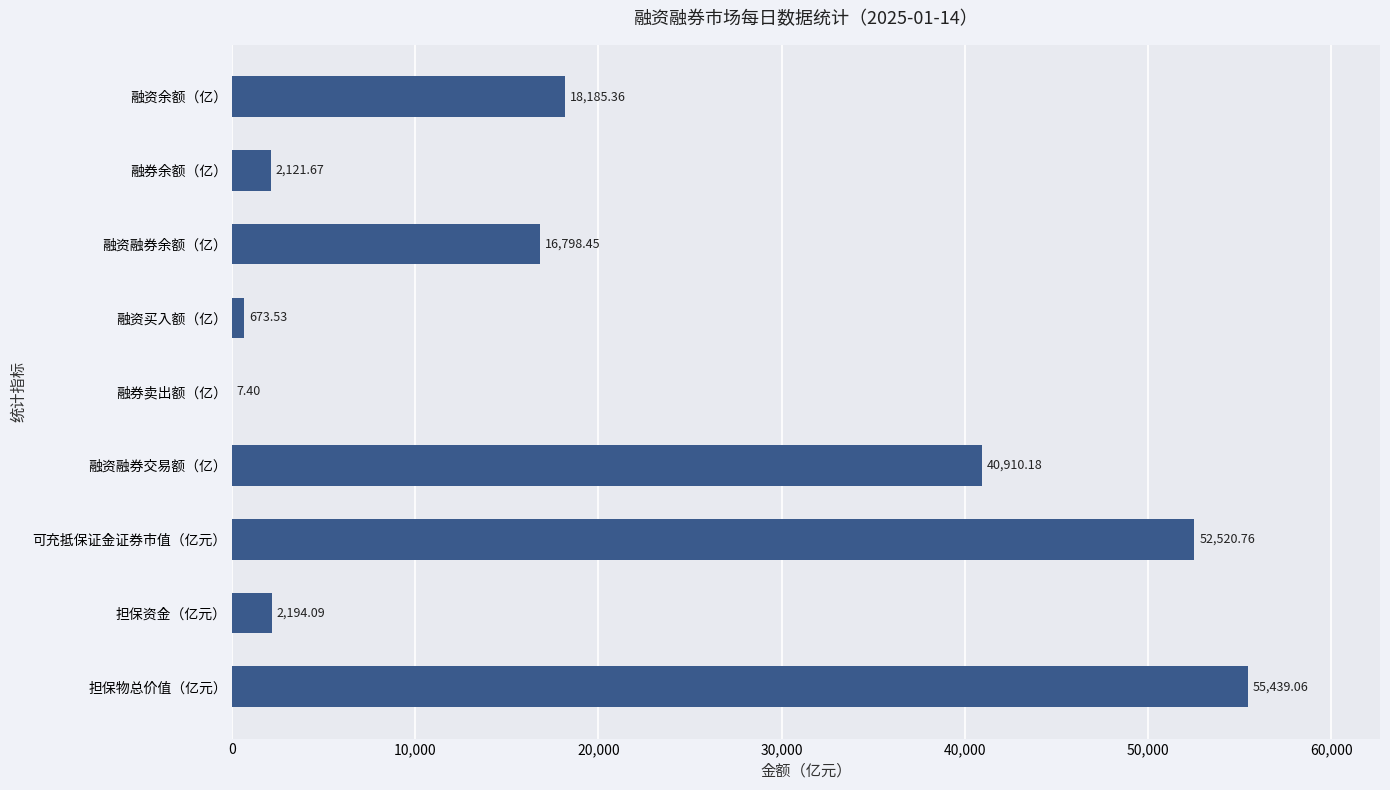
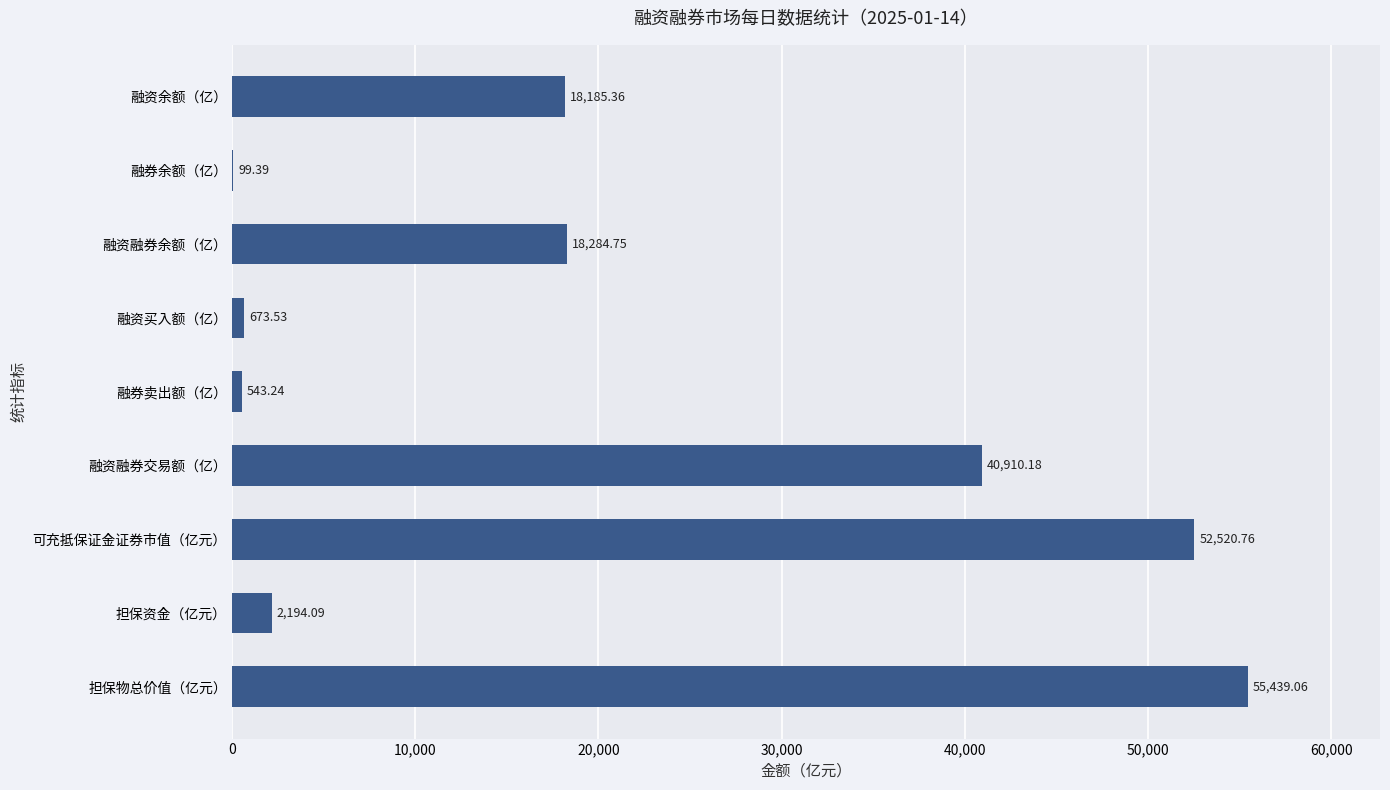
  {
    "融资余额（亿）": "18,185.36",
-   "融券余额（亿）": "2,121.67",
-   "融资融券余额（亿）": "16,798.45",
+   "融券余额（亿）": "99.39",
+   "融资融券余额（亿）": "18,284.75",
    "融资买入额（亿）": "673.53",
-   "融券卖出额（亿）": "7.40",
+   "融券卖出额（亿）": "543.24",
    "融资融券交易额（亿）": "40,910.18",
    "可充抵保证金证券市值（亿元）": "52,520.76",
    "担保资金（亿元）": "2,194.09",
    "担保物总价值（亿元）": "55,439.06"
  }
